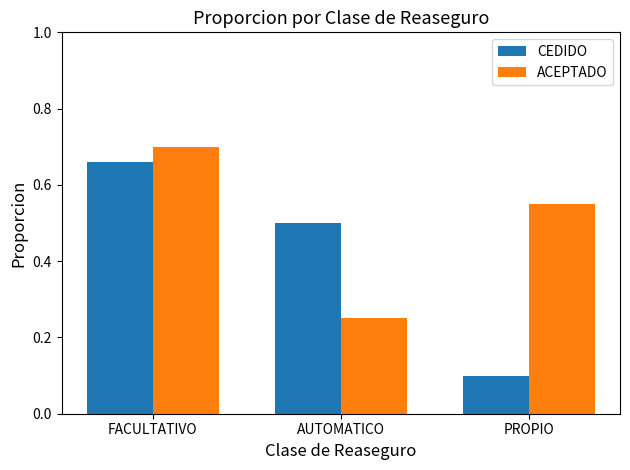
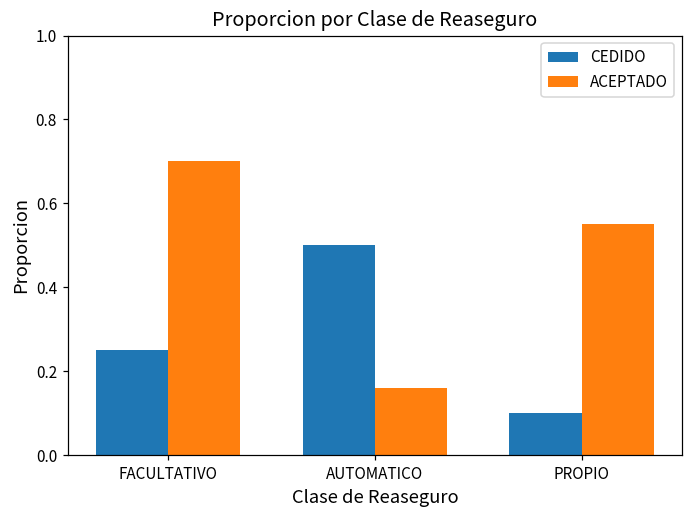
  {
    "CEDIDO": {
-     "FACULTATIVO": 0.66,
+     "FACULTATIVO": 0.25,
      "AUTOMATICO": 0.50,
      "PROPIO": 0.10
    },
    "ACEPTADO": {
      "FACULTATIVO": 0.70,
-     "AUTOMATICO": 0.25,
+     "AUTOMATICO": 0.16,
      "PROPIO": 0.55
    }
  }
